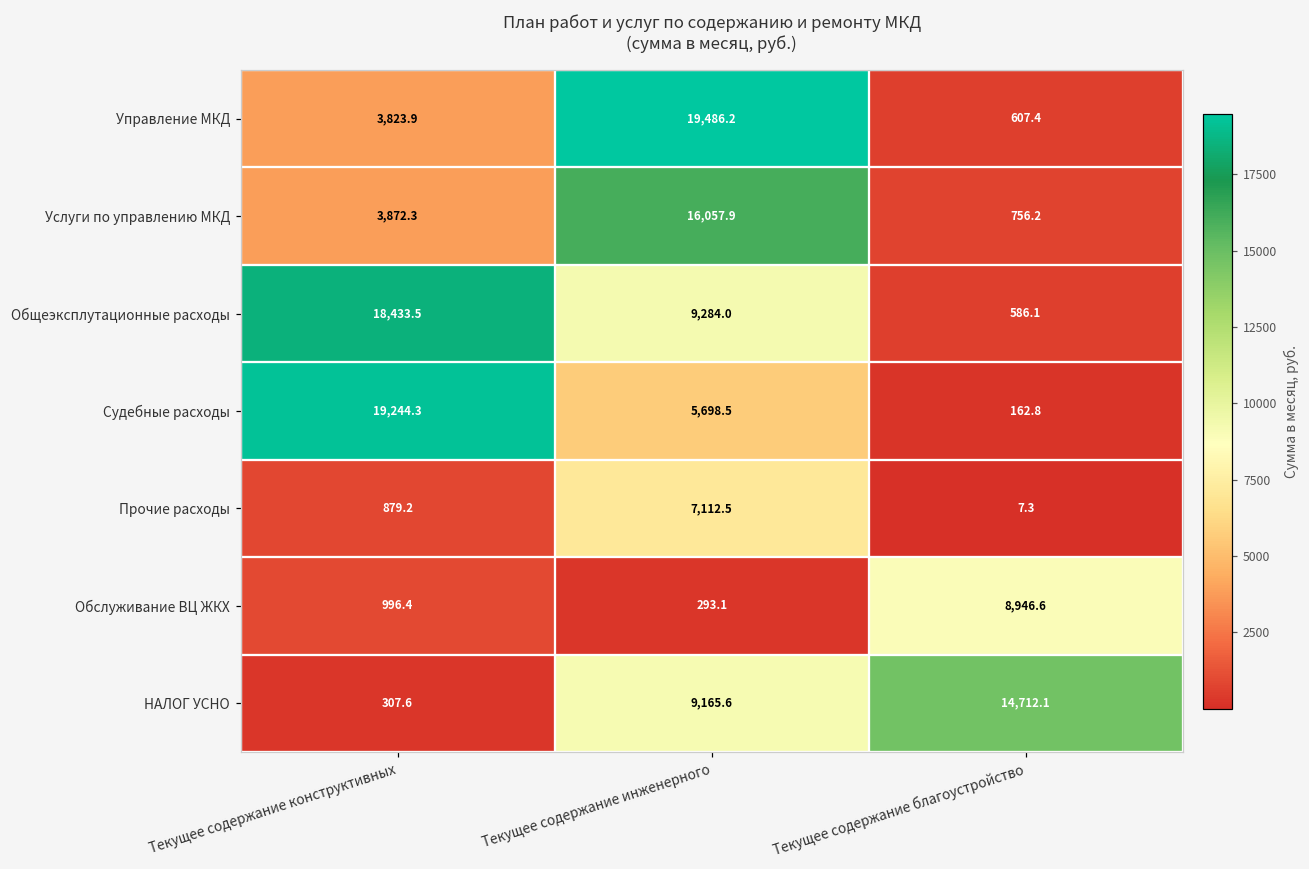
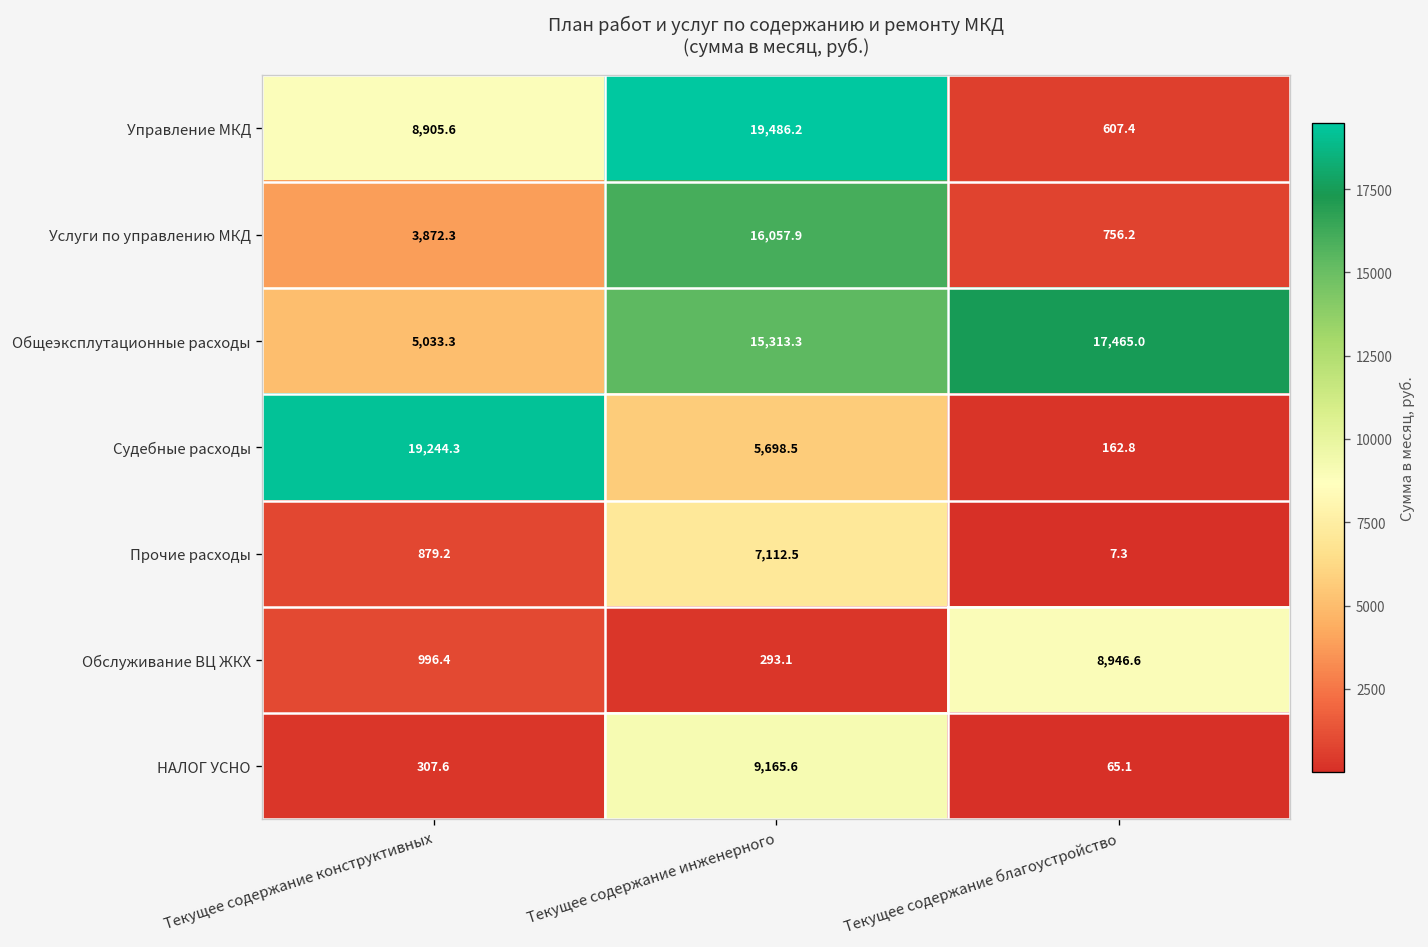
  {
    "Управление МКД": {
-     "Текущее содержание конструктивных": "3,823.9",
+     "Текущее содержание конструктивных": "8,905.6",
      "Текущее содержание инженерного": "19,486.2",
      "Текущее содержание благоустройство": "607.4"
    },
    "Услуги по управлению МКД": {
      "Текущее содержание конструктивных": "3,872.3",
      "Текущее содержание инженерного": "16,057.9",
      "Текущее содержание благоустройство": "756.2"
    },
    "Общеэксплутационные расходы": {
-     "Текущее содержание конструктивных": "18,433.5",
-     "Текущее содержание инженерного": "9,284.0",
-     "Текущее содержание благоустройство": "586.1"
+     "Текущее содержание конструктивных": "5,033.3",
+     "Текущее содержание инженерного": "15,313.3",
+     "Текущее содержание благоустройство": "17,465.0"
    },
    "Судебные расходы": {
      "Текущее содержание конструктивных": "19,244.3",
      "Текущее содержание инженерного": "5,698.5",
      "Текущее содержание благоустройство": "162.8"
    },
    "Прочие расходы": {
      "Текущее содержание конструктивных": "879.2",
      "Текущее содержание инженерного": "7,112.5",
      "Текущее содержание благоустройство": "7.3"
    },
    "Обслуживание ВЦ ЖКХ": {
      "Текущее содержание конструктивных": "996.4",
      "Текущее содержание инженерного": "293.1",
      "Текущее содержание благоустройство": "8,946.6"
    },
    "НАЛОГ УСНО": {
      "Текущее содержание конструктивных": "307.6",
      "Текущее содержание инженерного": "9,165.6",
-     "Текущее содержание благоустройство": "14,712.1"
+     "Текущее содержание благоустройство": "65.1"
    }
  }
